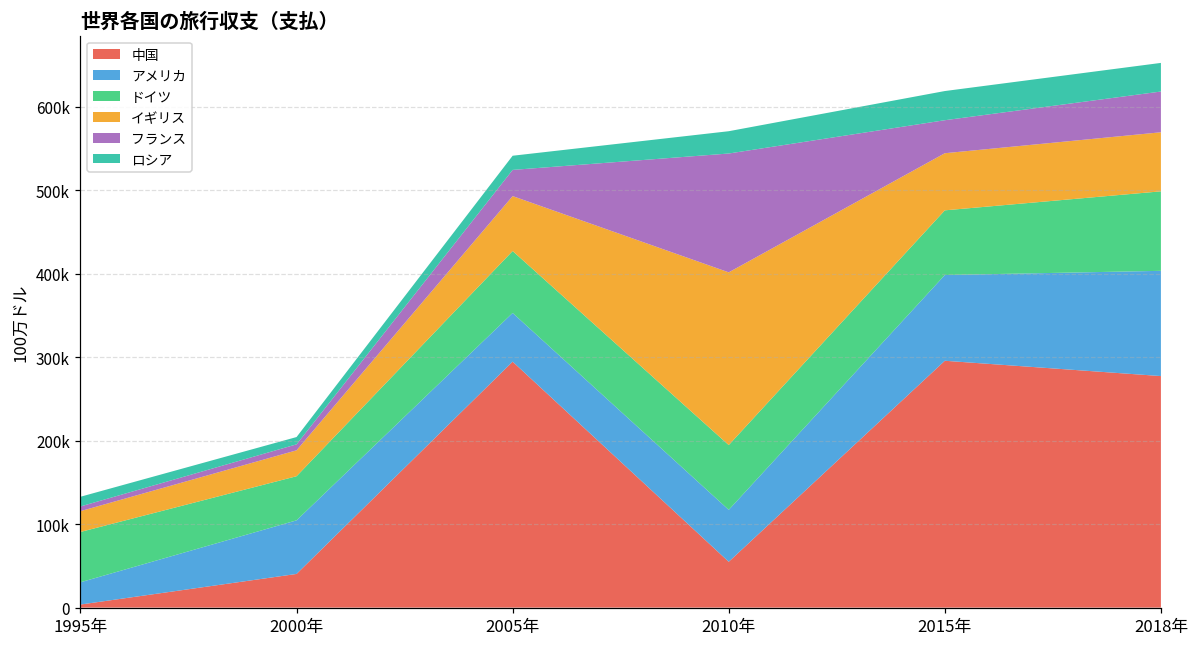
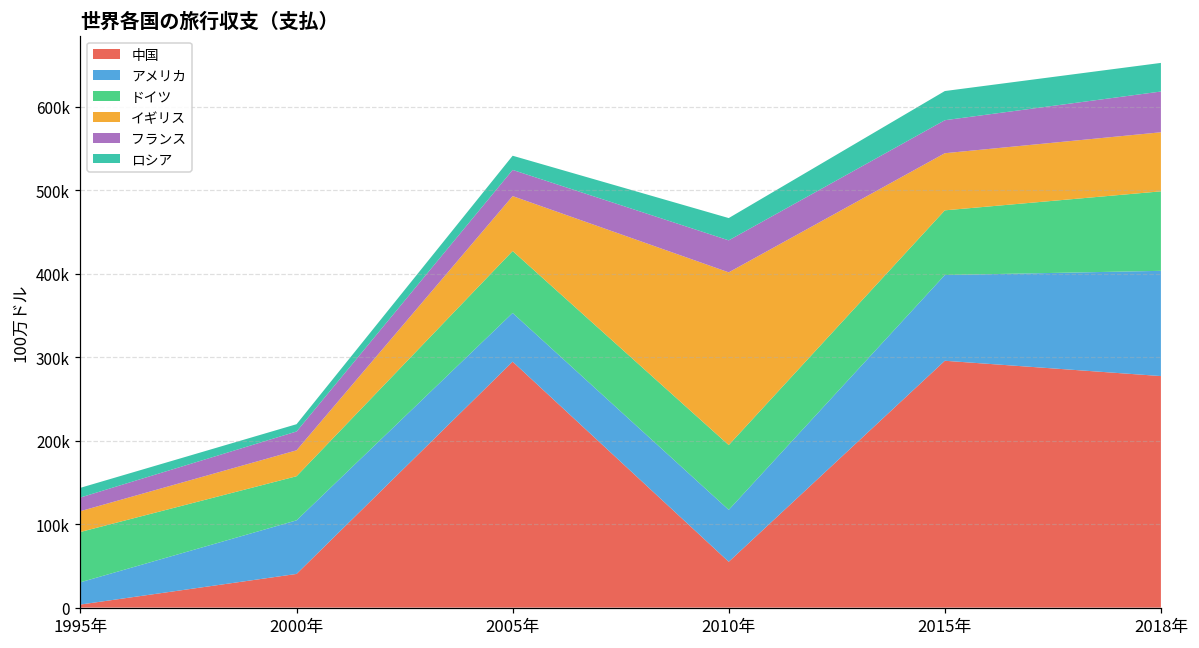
  {
    "中国": {
      "1995年": 0,
      "2000年": 40000,
      "2005年": 290000,
      "2010年": 50000,
      "2015年": 300000,
      "2018年": 280000
    },
    "アメリカ": {
      "1995年": 30000,
      "2000年": 60000,
      "2005年": 60000,
      "2010年": 60000,
      "2015年": 100000,
      "2018年": 130000
    },
    "イギリス": {
      "1995年": 20000,
      "2000年": 30000,
      "2005年": 70000,
      "2010年": 210000,
      "2015年": 70000,
      "2018年": 70000
    },
    "フランス": {
-     "1995年": 10000,
-     "2000年": 10000,
+     "1995年": 20000,
+     "2000年": 20000,
      "2005年": 30000,
-     "2010年": 140000,
+     "2010年": 40000,
      "2015年": 40000,
      "2018年": 50000
    }
  }
